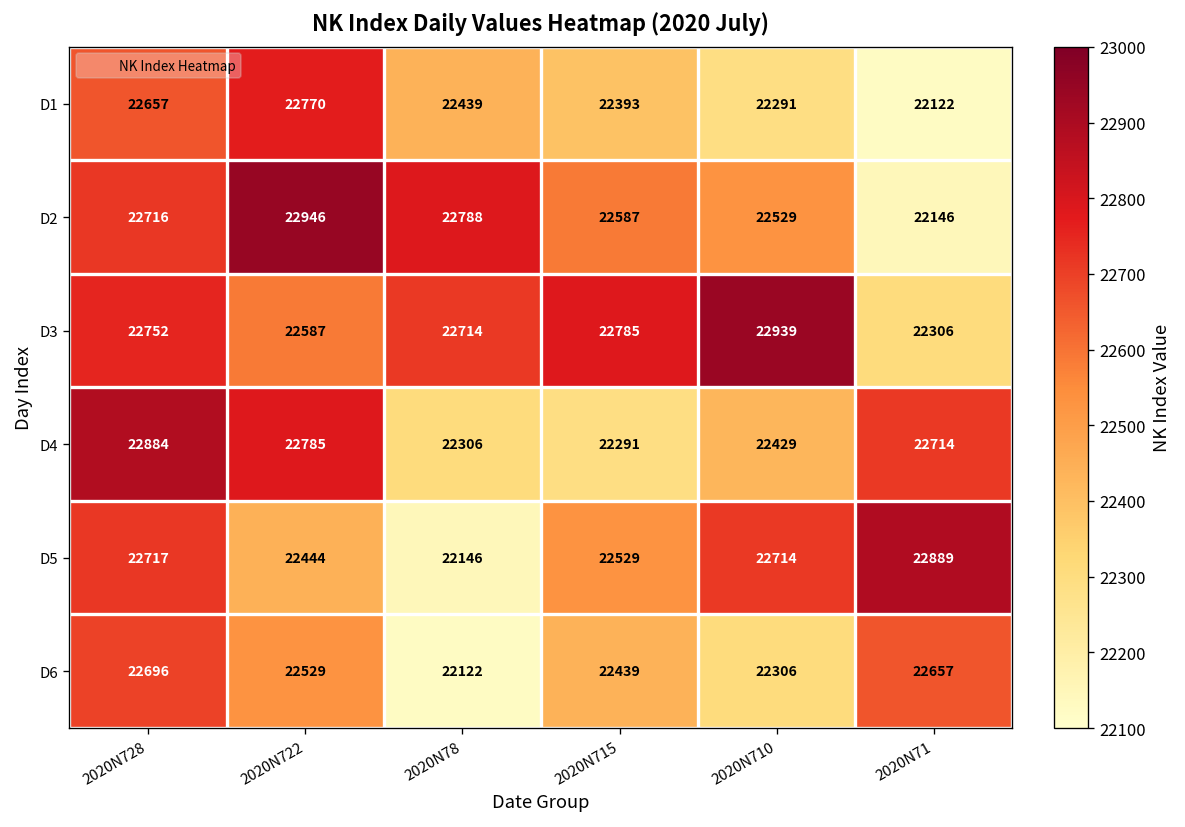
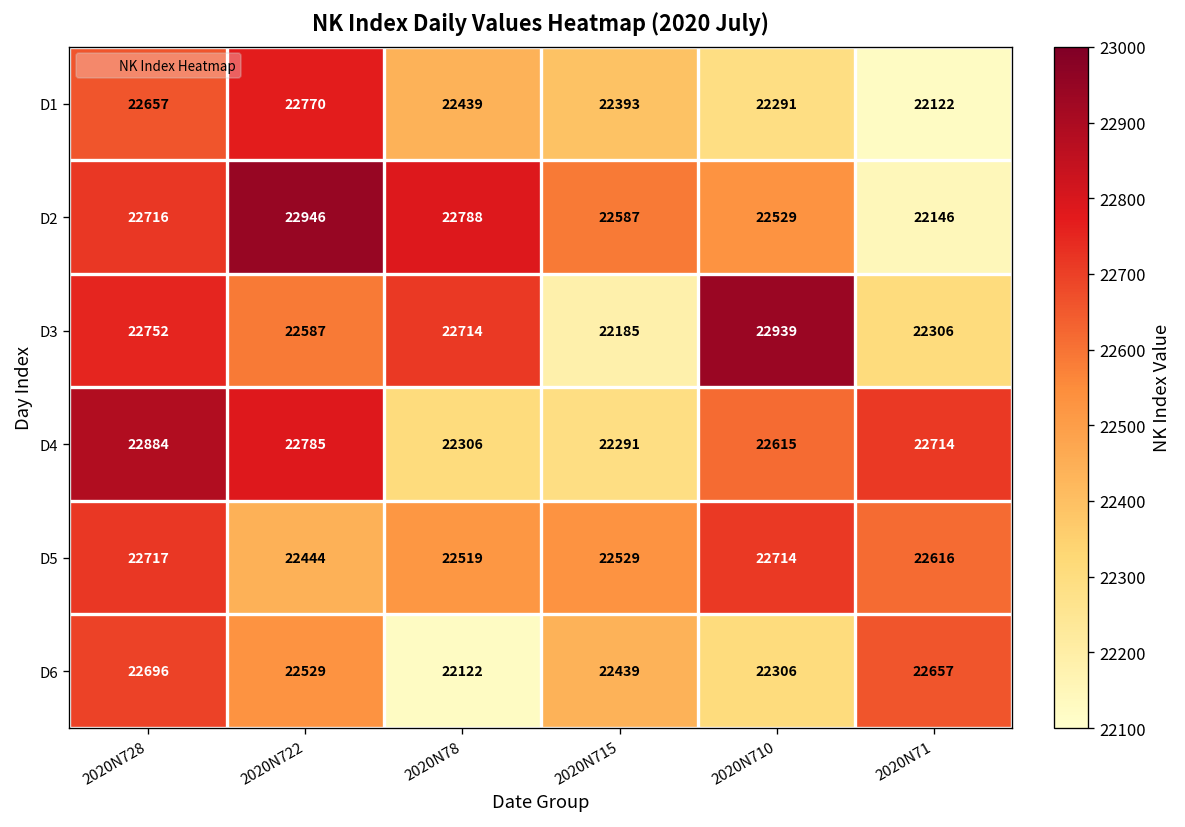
  {
    "D1": {
      "2020N728": 22657,
      "2020N722": 22770,
      "2020N78": 22439,
      "2020N715": 22393,
      "2020N710": 22291,
      "2020N71": 22122
    },
    "D2": {
      "2020N728": 22716,
      "2020N722": 22946,
      "2020N78": 22788,
      "2020N715": 22587,
      "2020N710": 22529,
      "2020N71": 22146
    },
    "D3": {
      "2020N728": 22752,
      "2020N722": 22587,
      "2020N78": 22714,
-     "2020N715": 22785,
+     "2020N715": 22185,
      "2020N710": 22939,
      "2020N71": 22306
    },
    "D4": {
      "2020N728": 22884,
      "2020N722": 22785,
      "2020N78": 22306,
      "2020N715": 22291,
-     "2020N710": 22429,
+     "2020N710": 22615,
      "2020N71": 22714
    },
    "D5": {
      "2020N728": 22717,
      "2020N722": 22444,
-     "2020N78": 22146,
+     "2020N78": 22519,
      "2020N715": 22529,
      "2020N710": 22714,
-     "2020N71": 22889
+     "2020N71": 22616
    },
    "D6": {
      "2020N728": 22696,
      "2020N722": 22529,
      "2020N78": 22122,
      "2020N715": 22439,
      "2020N710": 22306,
      "2020N71": 22657
    }
  }
